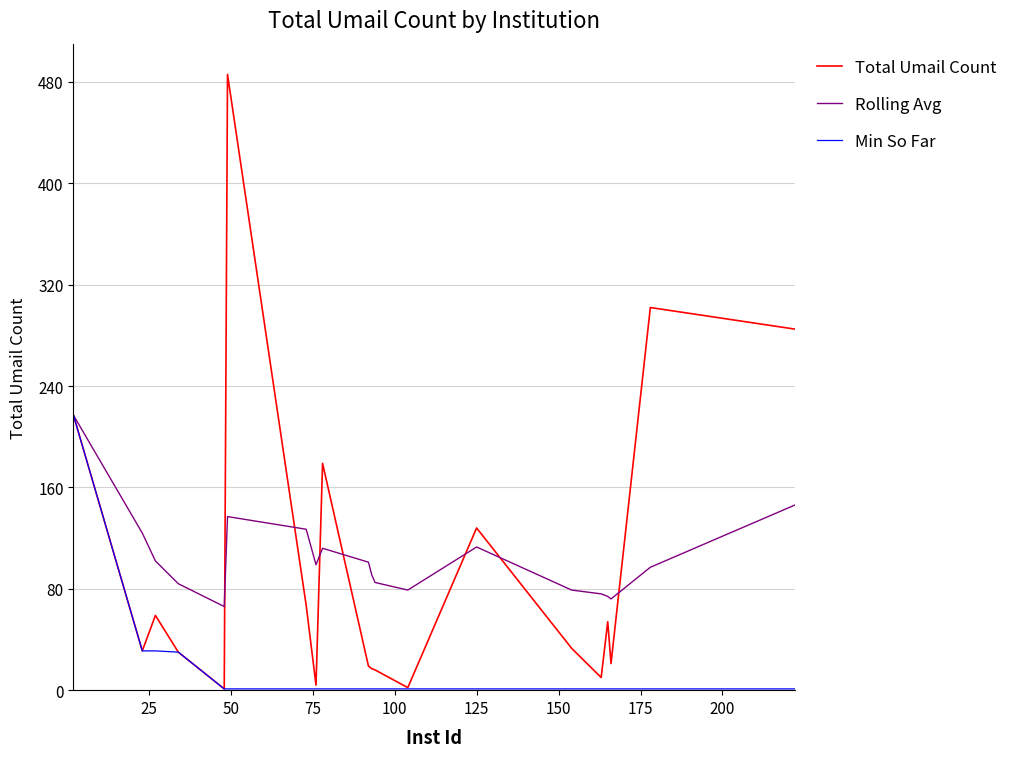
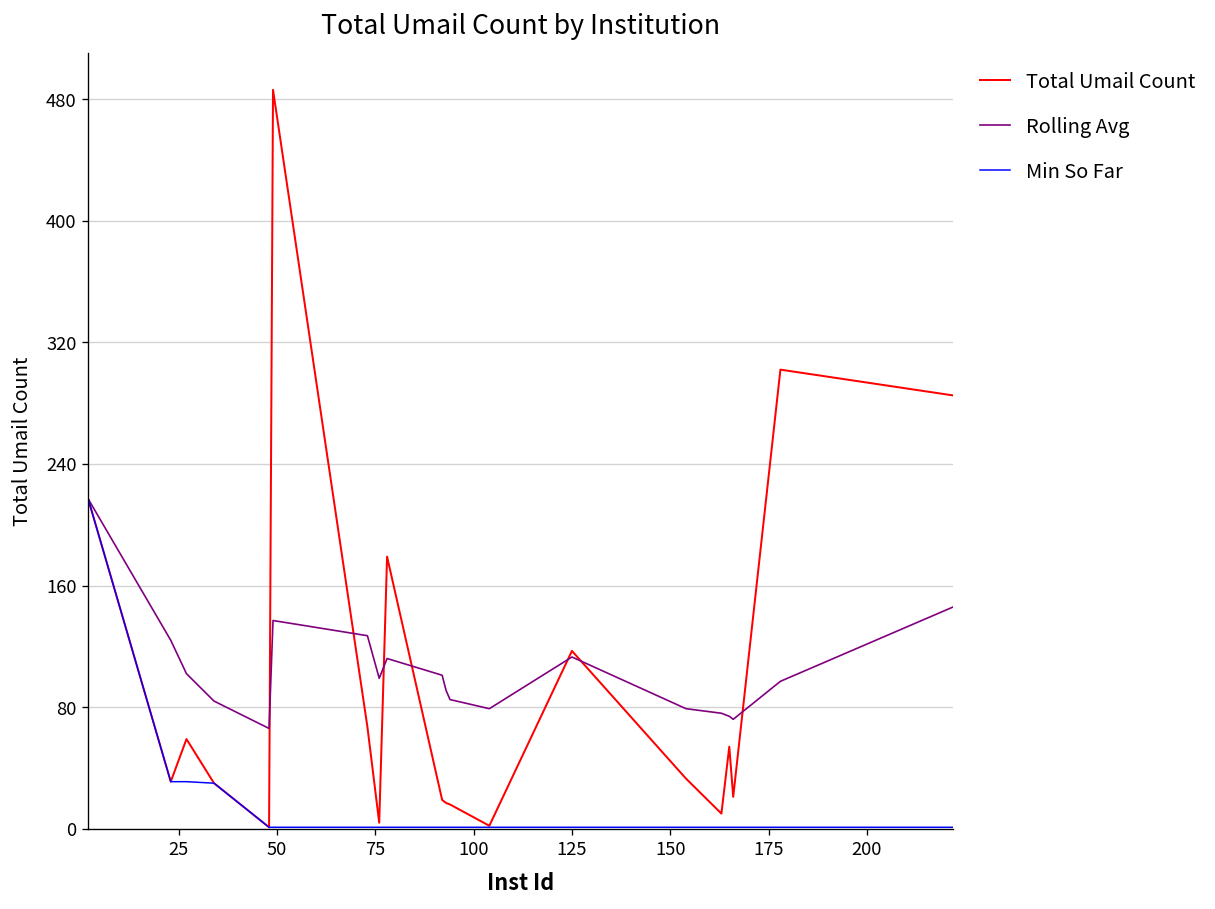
  {
    "Total Umail Count": {
-     "125": 128
+     "125": 117
    },
    "Rolling Avg": {
      "125": 113
    },
    "Min So Far": {
      "125": 1
    }
  }
